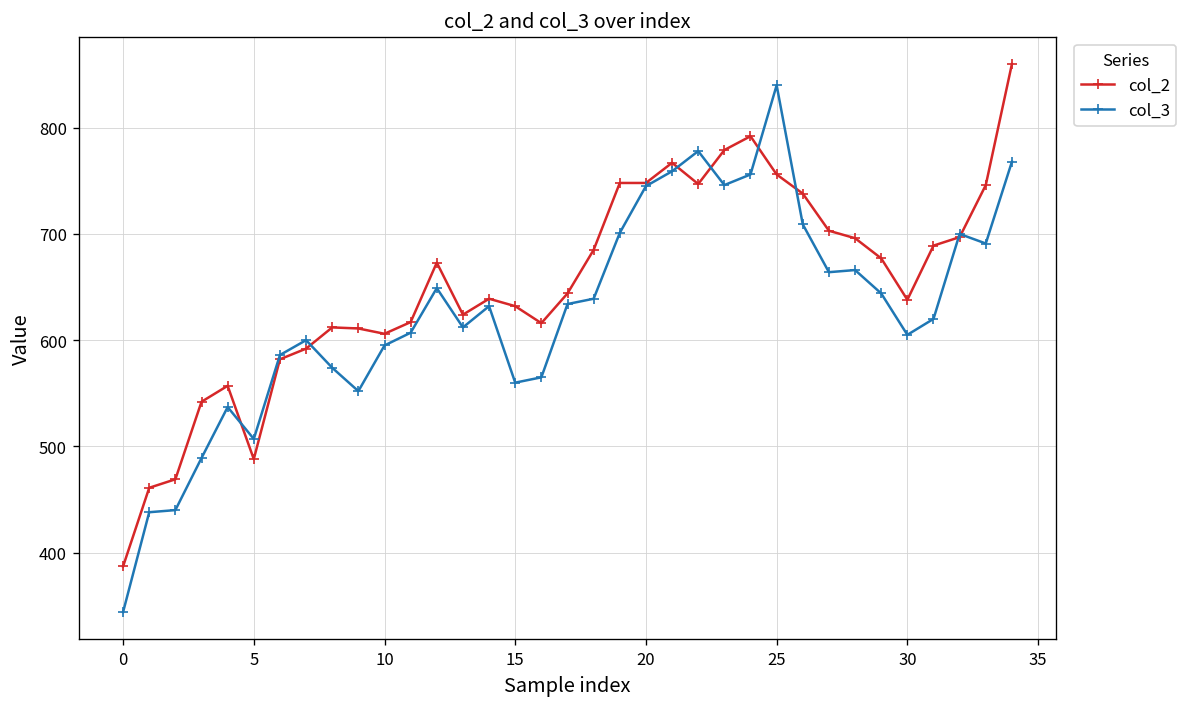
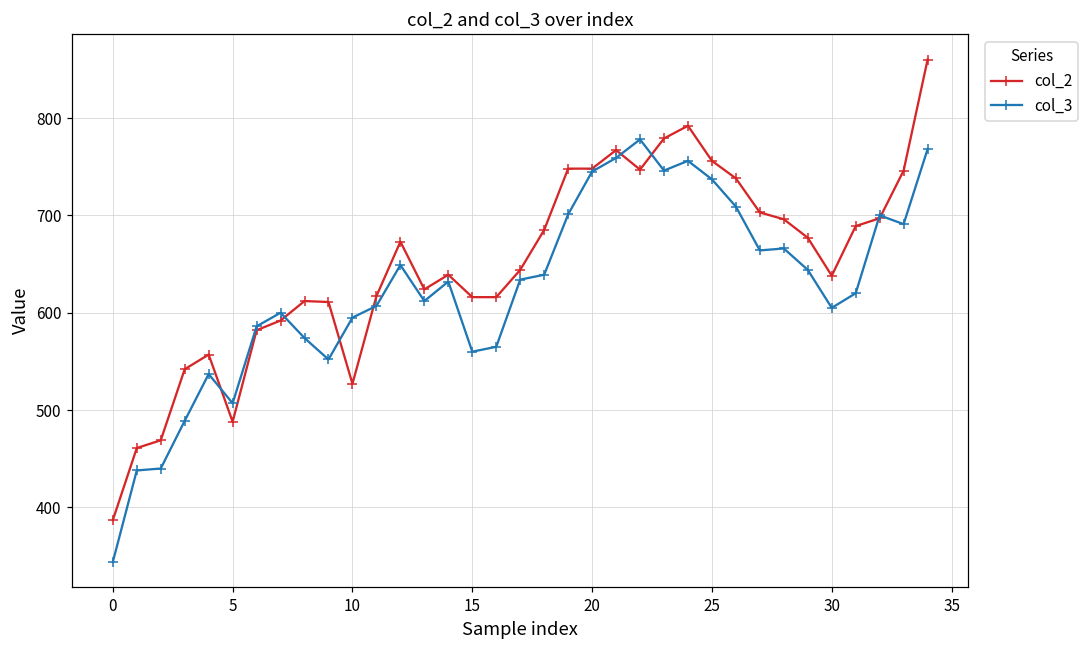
  {
    "col_2": {
      "0": 390,
      "5": 490,
-     "10": 610,
-     "15": 630,
+     "10": 530,
+     "15": 620,
      "20": 750,
      "25": 760,
      "30": 640
    },
    "col_3": {
      "0": 340,
      "5": 510,
      "10": 600,
      "15": 560,
      "20": 750,
-     "25": 840,
+     "25": 740,
      "30": 610
    }
  }
